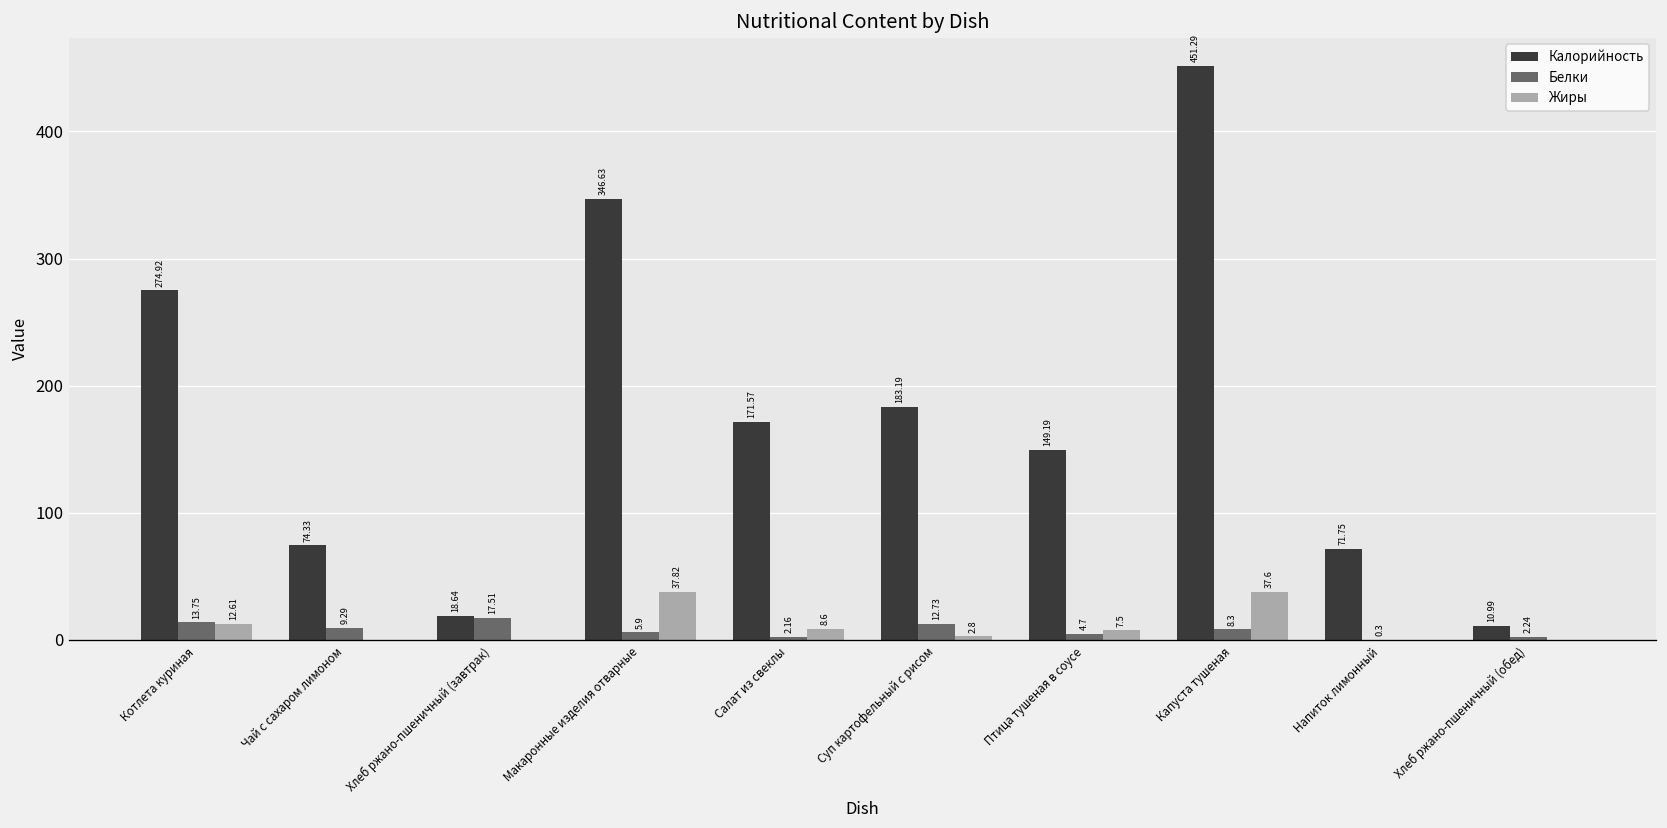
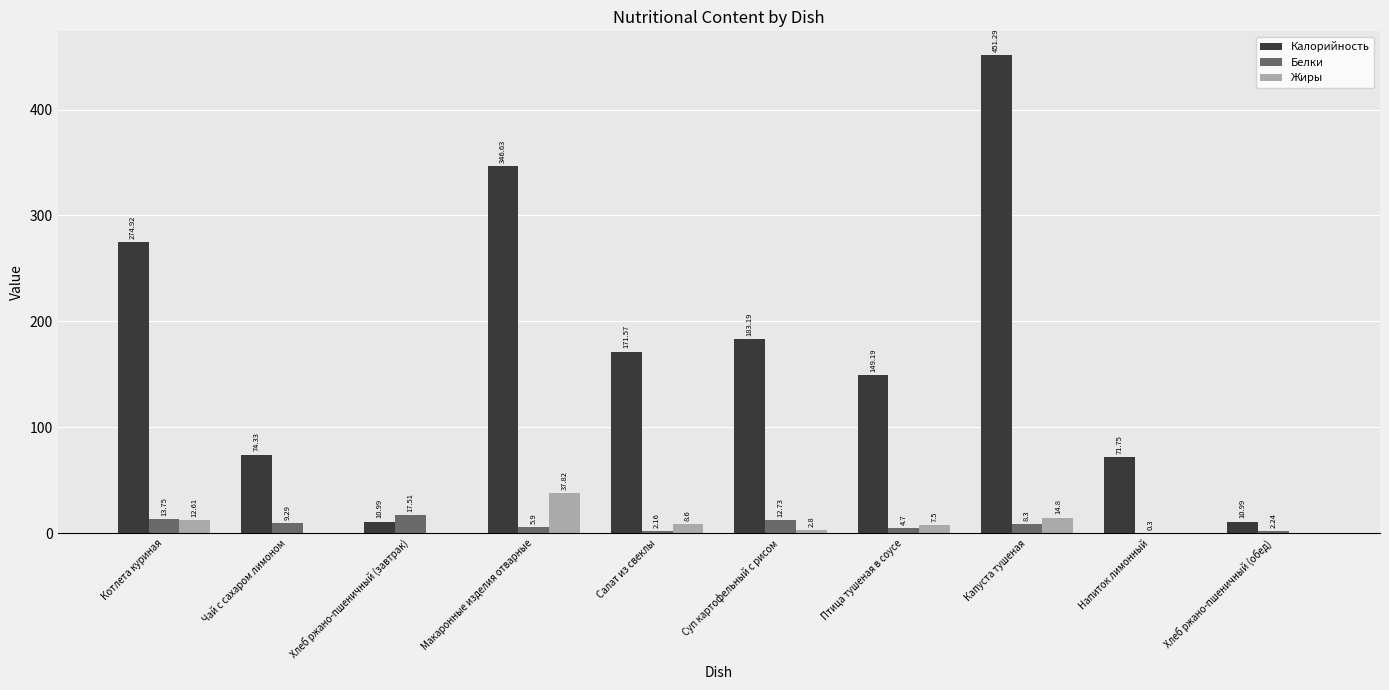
  {
    "Калорийность": {
      "Котлета куриная": 274.92,
      "Чай с сахаром лимоном": 74.33,
-     "Хлеб ржано-пшеничный (завтрак)": 18.64,
+     "Хлеб ржано-пшеничный (завтрак)": 10.99,
      "Макаронные изделия отварные": 346.63,
      "Салат из свеклы": 171.57,
      "Суп картофельный с рисом": 183.19,
      "Птица тушеная в соусе": 149.19,
      "Капуста тушеная": 451.29,
      "Напиток лимонный": 71.75,
      "Хлеб ржано-пшеничный (обед)": 10.99
    },
    "Белки": {
      "Котлета куриная": 13.75,
      "Чай с сахаром лимоном": 9.29,
      "Хлеб ржано-пшеничный (завтрак)": 17.51,
      "Макаронные изделия отварные": 5.9,
      "Салат из свеклы": 2.16,
      "Суп картофельный с рисом": 12.73,
      "Птица тушеная в соусе": 4.7,
      "Капуста тушеная": 8.3,
      "Напиток лимонный": 0.3,
      "Хлеб ржано-пшеничный (обед)": 2.24
    },
    "Жиры": {
      "Котлета куриная": 12.61,
      "Макаронные изделия отварные": 37.82,
      "Салат из свеклы": 8.6,
      "Суп картофельный с рисом": 2.8,
      "Птица тушеная в соусе": 7.5,
-     "Капуста тушеная": 37.6
+     "Капуста тушеная": 14.8
    }
  }
